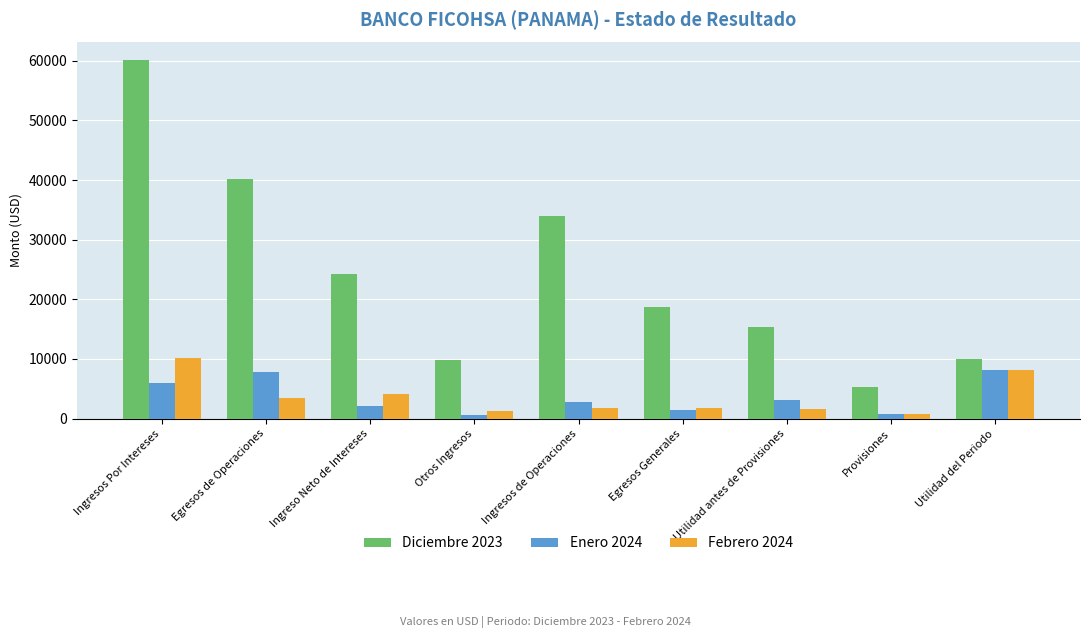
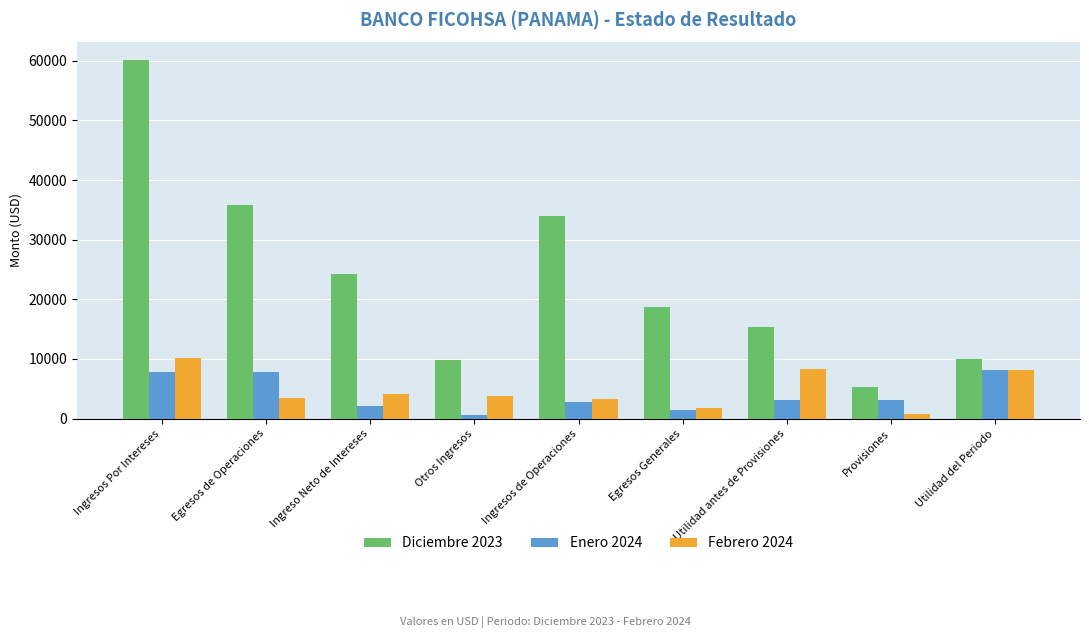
  {
    "Diciembre 2023": {
      "Ingresos Por Intereses": 60000,
-     "Egresos de Operaciones": 40000,
+     "Egresos de Operaciones": 36000,
      "Ingreso Neto de Intereses": 24000,
      "Otros Ingresos": 10000,
      "Ingresos de Operaciones": 34000,
      "Egresos Generales": 19000,
      "Utilidad antes de Provisiones": 15000,
      "Provisiones": 5000,
      "Utilidad del Periodo": 10000
    },
    "Enero 2024": {
-     "Ingresos Por Intereses": 6000,
+     "Ingresos Por Intereses": 8000,
      "Egresos de Operaciones": 8000,
      "Ingreso Neto de Intereses": 2000,
      "Otros Ingresos": 1000,
      "Ingresos de Operaciones": 3000,
      "Egresos Generales": 1000,
      "Utilidad antes de Provisiones": 3000,
-     "Provisiones": 1000,
+     "Provisiones": 3000,
      "Utilidad del Periodo": 8000
    },
    "Febrero 2024": {
      "Ingresos Por Intereses": 10000,
      "Egresos de Operaciones": 3000,
      "Ingreso Neto de Intereses": 4000,
-     "Otros Ingresos": 1000,
-     "Ingresos de Operaciones": 2000,
+     "Otros Ingresos": 4000,
+     "Ingresos de Operaciones": 3000,
      "Egresos Generales": 2000,
-     "Utilidad antes de Provisiones": 2000,
+     "Utilidad antes de Provisiones": 8000,
      "Provisiones": 1000,
      "Utilidad del Periodo": 8000
    }
  }
